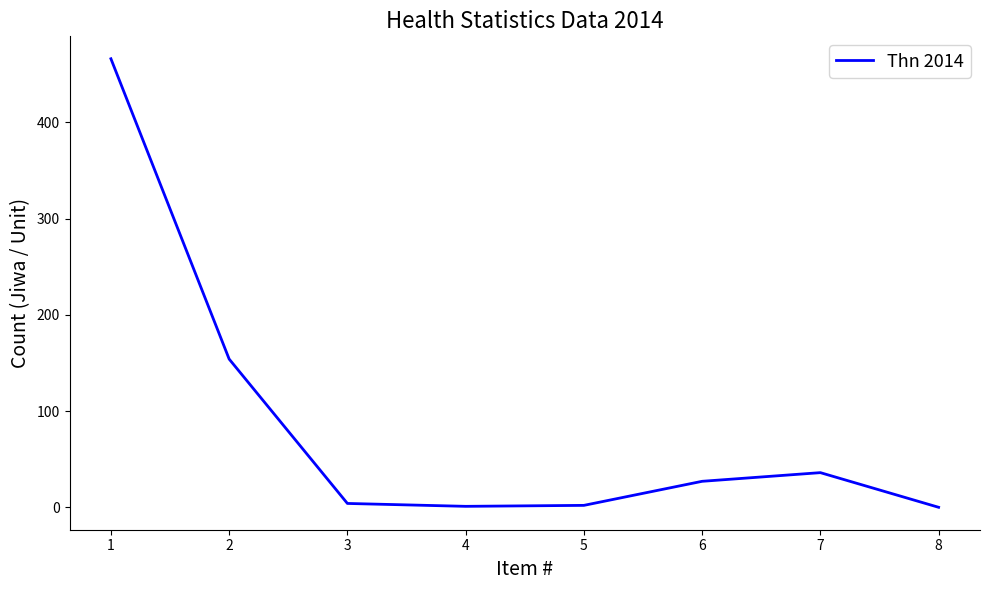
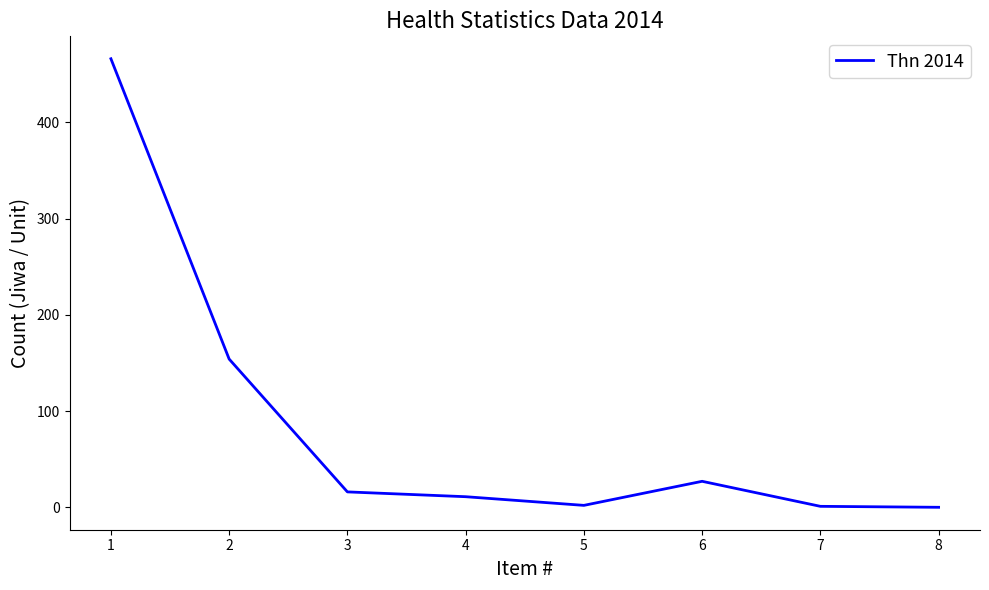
  {
    "1": 470,
    "2": 150,
-   "3": 0,
-   "4": 0,
+   "3": 20,
+   "4": 10,
    "5": 0,
    "6": 30,
-   "7": 40,
+   "7": 0,
    "8": 0
  }
